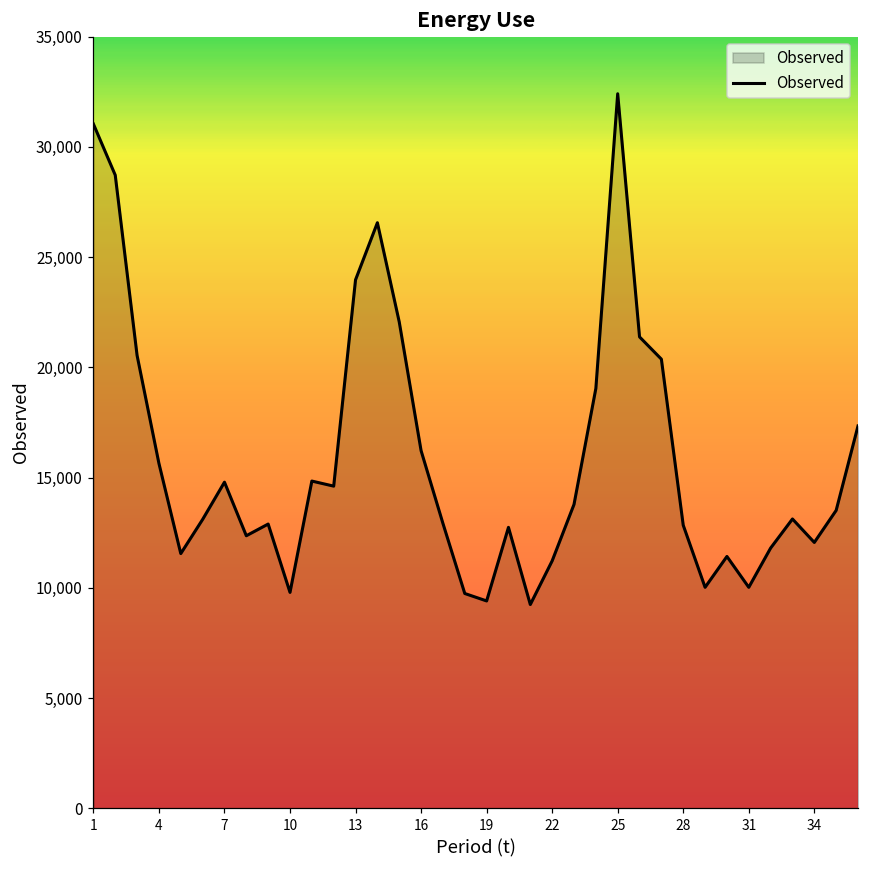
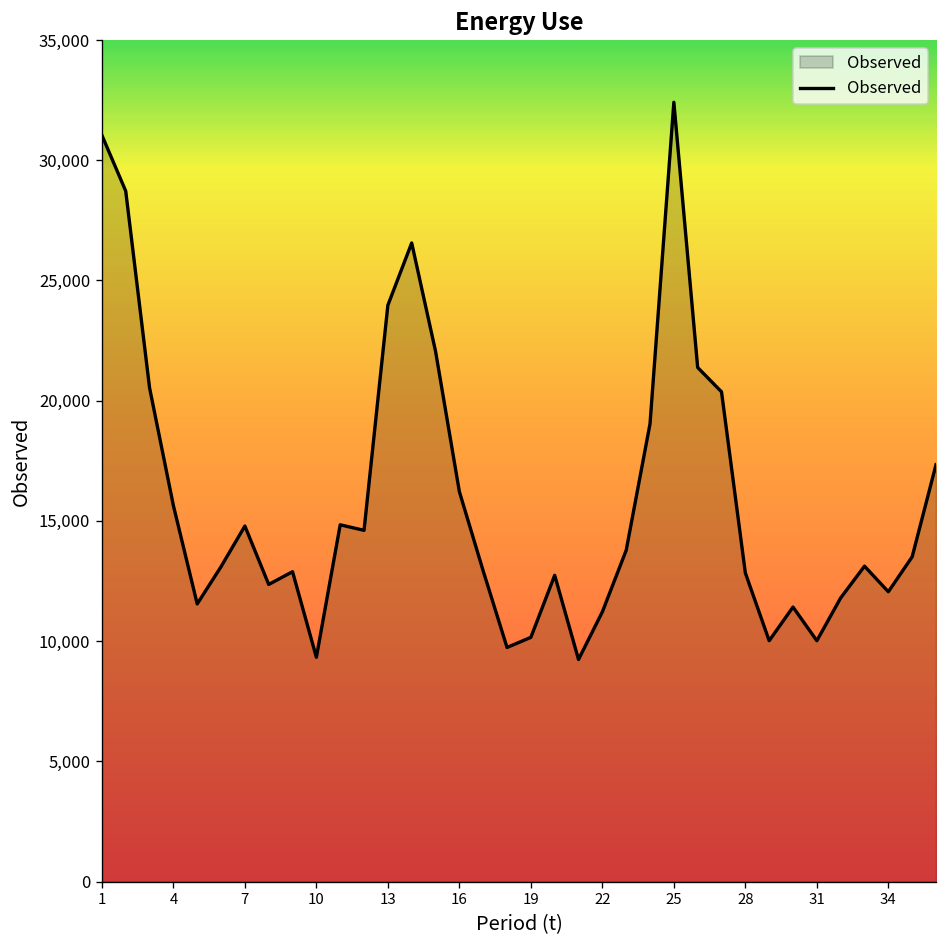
  {
    "1": "31,000",
    "4": "15,600",
    "7": "14,800",
-   "10": "9,800",
+   "10": "9,300",
    "13": "24,000",
    "16": "16,200",
-   "19": "9,400",
+   "19": "10,200",
    "22": "11,200",
    "25": "32,400",
    "28": "12,800",
    "31": "10,000",
    "34": "12,100"
  }
